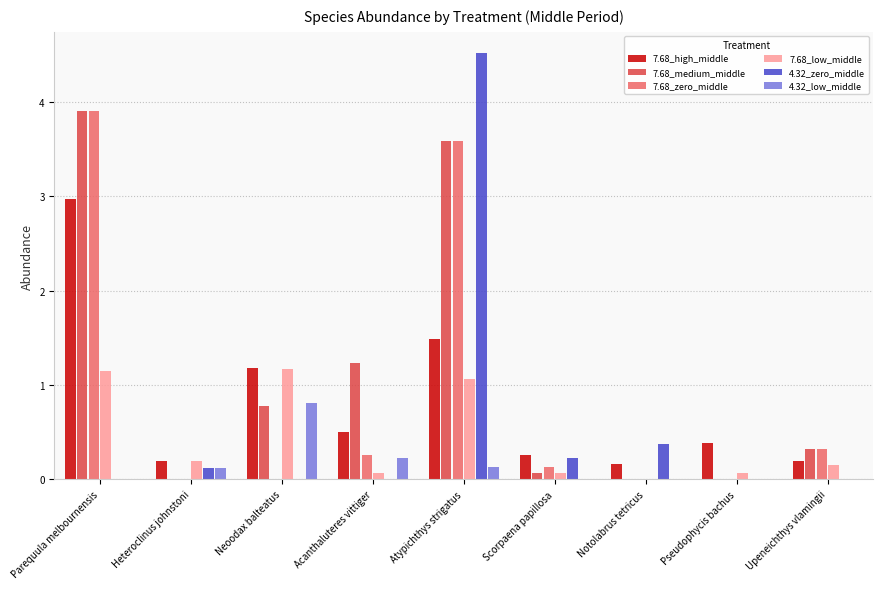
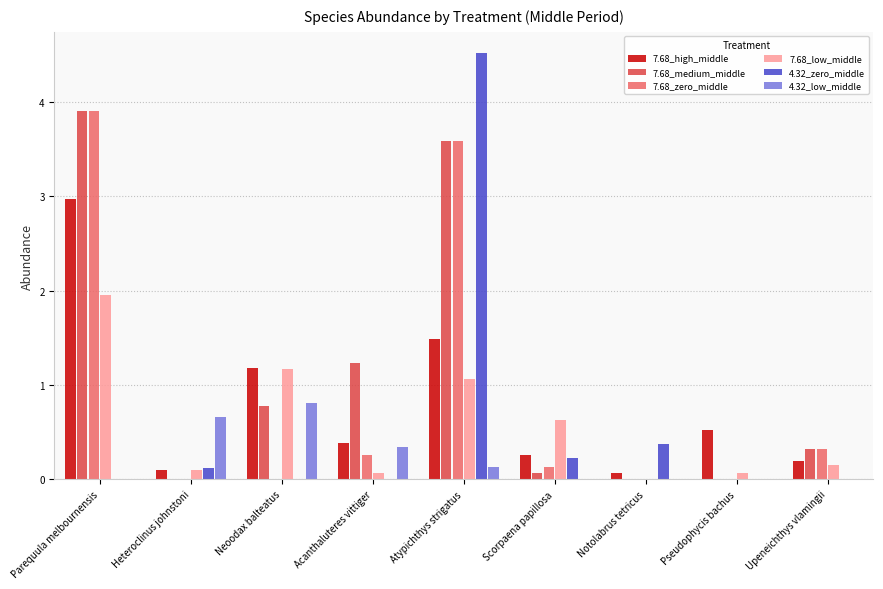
  {
    "7.68_high_middle": {
      "Parequula melbournensis": 3.0,
-     "Heteroclinus johnstoni": 0.2,
+     "Heteroclinus johnstoni": 0.1,
      "Neoodax balteatus": 1.2,
-     "Acanthaluteres vittiger": 0.5,
+     "Acanthaluteres vittiger": 0.4,
      "Atypichthys strigatus": 1.5,
      "Scorpaena papillosa": 0.3,
-     "Notolabrus tetricus": 0.2,
-     "Pseudophycis bachus": 0.4,
+     "Notolabrus tetricus": 0.1,
+     "Pseudophycis bachus": 0.5,
      "Upeneichthys vlamingii": 0.2
    },
    "7.68_low_middle": {
-     "Parequula melbournensis": 1.1,
-     "Heteroclinus johnstoni": 0.2,
+     "Parequula melbournensis": 2.0,
+     "Heteroclinus johnstoni": 0.1,
      "Neoodax balteatus": 1.2,
      "Acanthaluteres vittiger": 0.1,
      "Atypichthys strigatus": 1.1,
-     "Scorpaena papillosa": 0.1,
+     "Scorpaena papillosa": 0.6,
      "Notolabrus tetricus": 0.0,
      "Pseudophycis bachus": 0.1,
      "Upeneichthys vlamingii": 0.2
    },
    "4.32_zero_middle": {
      "Parequula melbournensis": 0.0,
      "Heteroclinus johnstoni": 0.1,
      "Neoodax balteatus": 0.0,
      "Acanthaluteres vittiger": 0.0,
      "Atypichthys strigatus": 4.5,
      "Scorpaena papillosa": 0.2,
      "Notolabrus tetricus": 0.4,
      "Pseudophycis bachus": 0.0,
      "Upeneichthys vlamingii": 0.0
    },
    "4.32_low_middle": {
      "Parequula melbournensis": 0.0,
-     "Heteroclinus johnstoni": 0.1,
+     "Heteroclinus johnstoni": 0.7,
      "Neoodax balteatus": 0.8,
-     "Acanthaluteres vittiger": 0.2,
+     "Acanthaluteres vittiger": 0.3,
      "Atypichthys strigatus": 0.1,
      "Scorpaena papillosa": 0.0,
      "Notolabrus tetricus": 0.0,
      "Pseudophycis bachus": 0.0,
      "Upeneichthys vlamingii": 0.0
    }
  }
